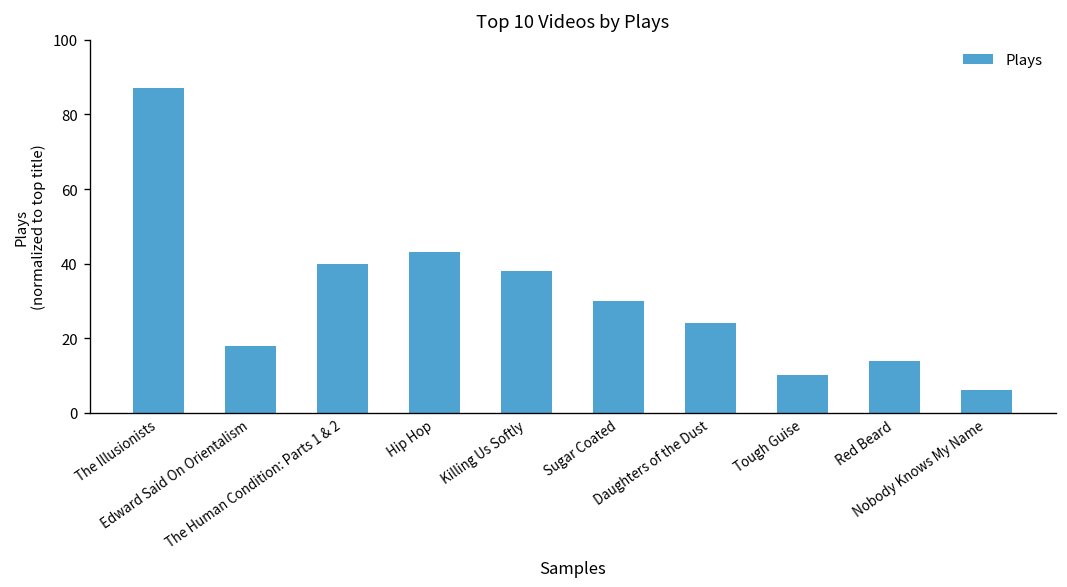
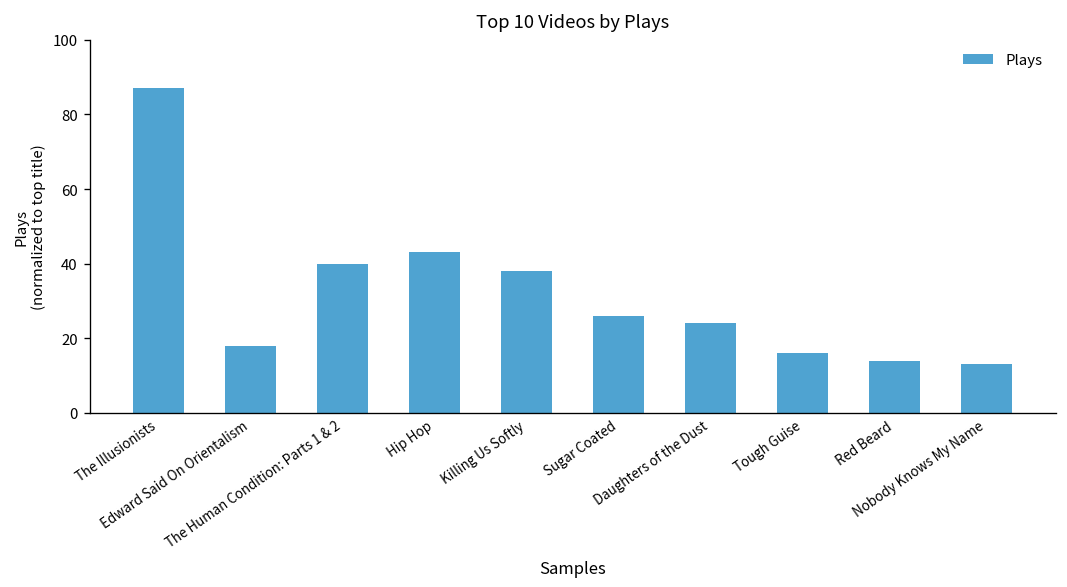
  {
    "The Illusionists": 87,
    "Edward Said On Orientalism": 18,
    "The Human Condition: Parts 1 & 2": 40,
    "Hip Hop": 43,
    "Killing Us Softly": 38,
-   "Sugar Coated": 30,
+   "Sugar Coated": 26,
    "Daughters of the Dust": 24,
-   "Tough Guise": 10,
+   "Tough Guise": 16,
    "Red Beard": 14,
-   "Nobody Knows My Name": 6
+   "Nobody Knows My Name": 13
  }
